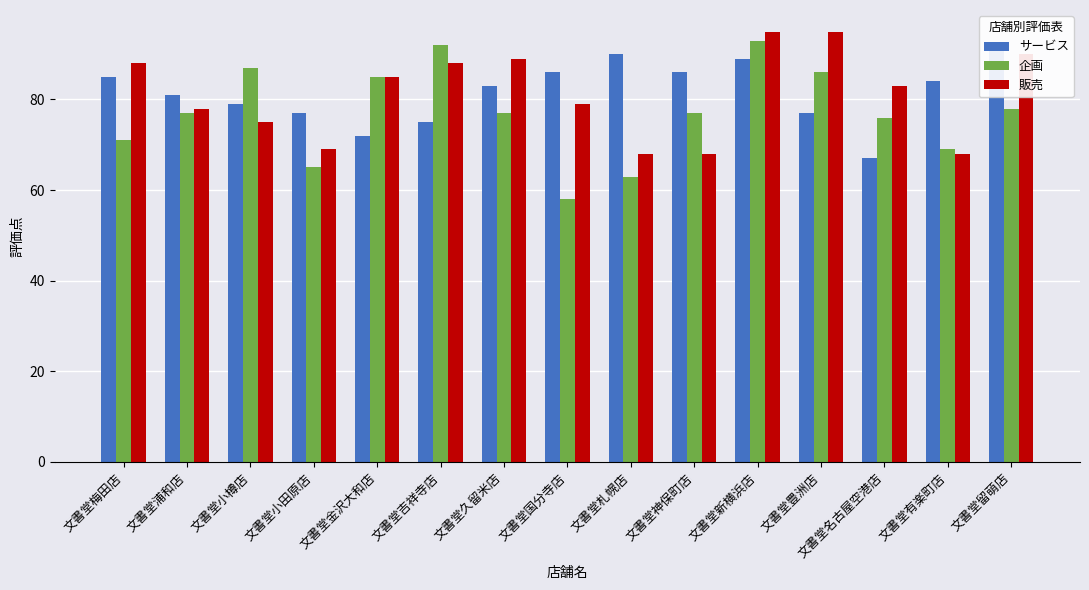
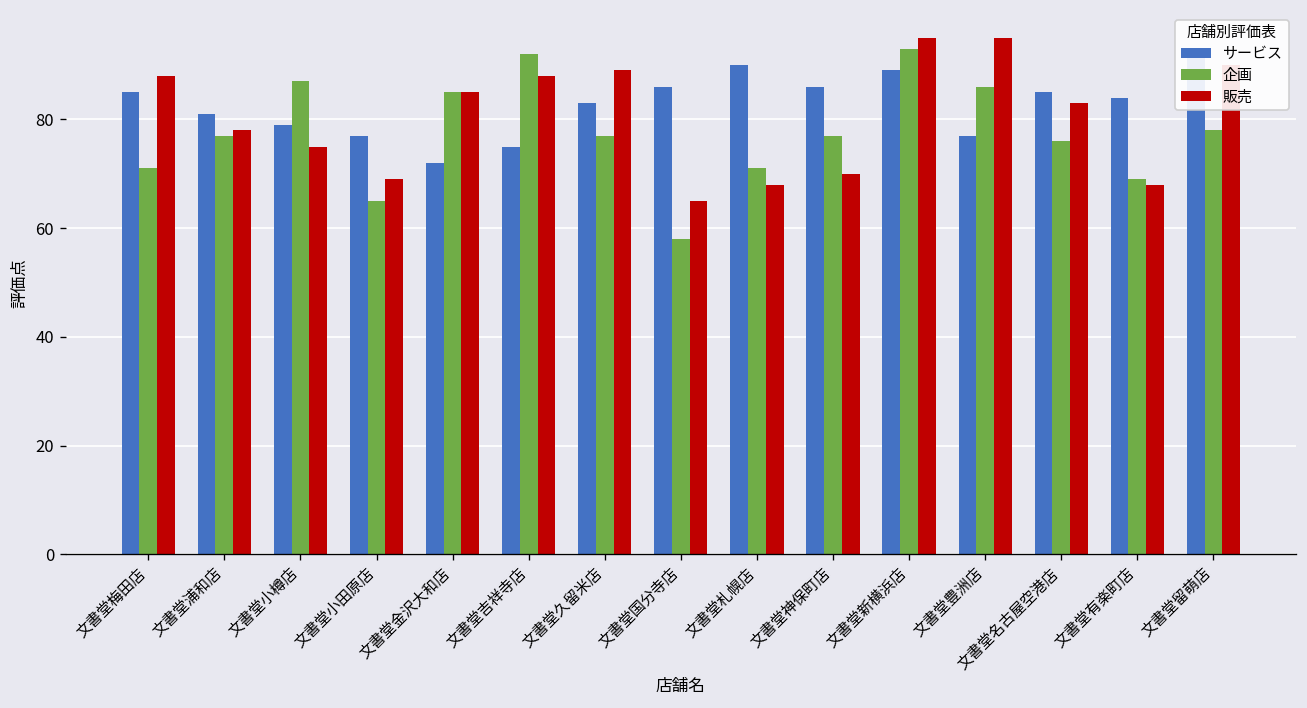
  {
    "サービス": {
      "文書堂梅田店": 85,
      "文書堂浦和店": 81,
      "文書堂小樽店": 79,
      "文書堂小田原店": 77,
      "文書堂金沢大和店": 72,
      "文書堂吉祥寺店": 75,
      "文書堂久留米店": 83,
      "文書堂国分寺店": 86,
      "文書堂札幌店": 90,
      "文書堂神保町店": 86,
      "文書堂新横浜店": 89,
      "文書堂豊洲店": 77,
-     "文書堂名古屋空港店": 67,
+     "文書堂名古屋空港店": 85,
      "文書堂有楽町店": 84
    },
    "企画": {
      "文書堂梅田店": 71,
      "文書堂浦和店": 77,
      "文書堂小樽店": 87,
      "文書堂小田原店": 65,
      "文書堂金沢大和店": 85,
      "文書堂吉祥寺店": 92,
      "文書堂久留米店": 77,
      "文書堂国分寺店": 58,
-     "文書堂札幌店": 63,
+     "文書堂札幌店": 71,
      "文書堂神保町店": 77,
      "文書堂新横浜店": 93,
      "文書堂豊洲店": 86,
      "文書堂名古屋空港店": 76,
      "文書堂有楽町店": 69,
      "文書堂留萌店": 78
    },
    "販売": {
      "文書堂梅田店": 88,
      "文書堂浦和店": 78,
      "文書堂小樽店": 75,
      "文書堂小田原店": 69,
      "文書堂金沢大和店": 85,
      "文書堂吉祥寺店": 88,
      "文書堂久留米店": 89,
-     "文書堂国分寺店": 79,
+     "文書堂国分寺店": 65,
      "文書堂札幌店": 68,
-     "文書堂神保町店": 68,
+     "文書堂神保町店": 70,
      "文書堂新横浜店": 95,
      "文書堂豊洲店": 95,
      "文書堂名古屋空港店": 83,
      "文書堂有楽町店": 68
    }
  }
